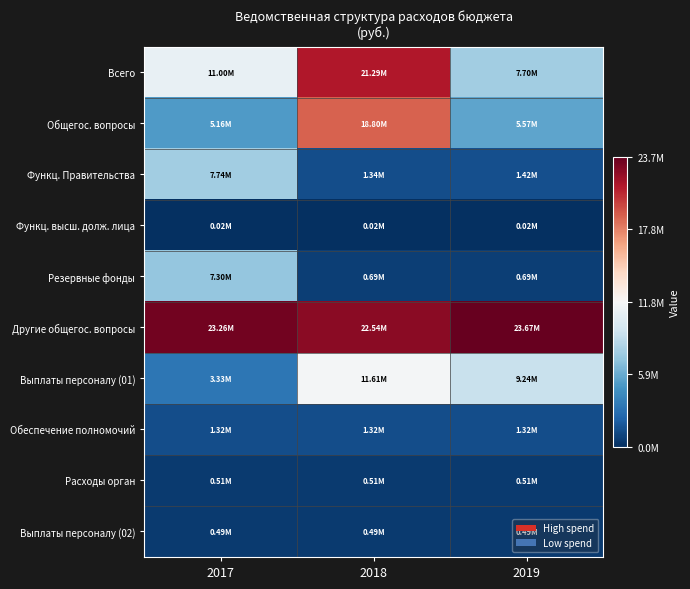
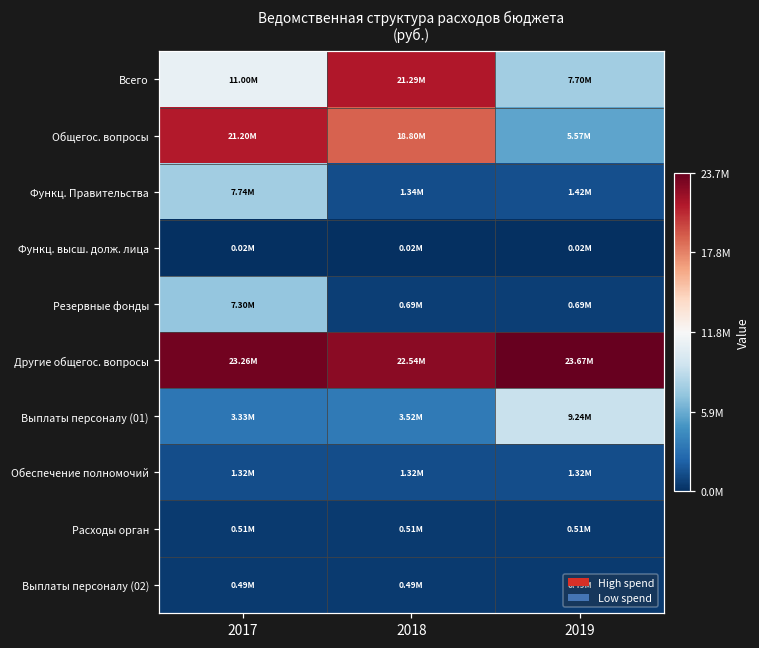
  {
    "Всего": {
      "2017": "11.00M",
      "2018": "21.29M",
      "2019": "7.70M"
    },
    "Общегос. вопросы": {
-     "2017": "5.16M",
+     "2017": "21.20M",
      "2018": "18.80M",
      "2019": "5.57M"
    },
    "Функц. Правительства": {
      "2017": "7.74M",
      "2018": "1.34M",
      "2019": "1.42M"
    },
    "Функц. высш. долж. лица": {
      "2017": "0.02M",
      "2018": "0.02M",
      "2019": "0.02M"
    },
    "Резервные фонды": {
      "2017": "7.30M",
      "2018": "0.69M",
      "2019": "0.69M"
    },
    "Другие общегос. вопросы": {
      "2017": "23.26M",
      "2018": "22.54M",
      "2019": "23.67M"
    },
    "Выплаты персоналу (01)": {
      "2017": "3.33M",
-     "2018": "11.61M",
+     "2018": "3.52M",
      "2019": "9.24M"
    },
    "Обеспечение полномочий": {
      "2017": "1.32M",
      "2018": "1.32M",
      "2019": "1.32M"
    },
    "Расходы орган": {
      "2017": "0.51M",
      "2018": "0.51M",
      "2019": "0.51M"
    },
    "Выплаты персоналу (02)": {
      "2017": "0.49M",
      "2018": "0.49M"
    }
  }
